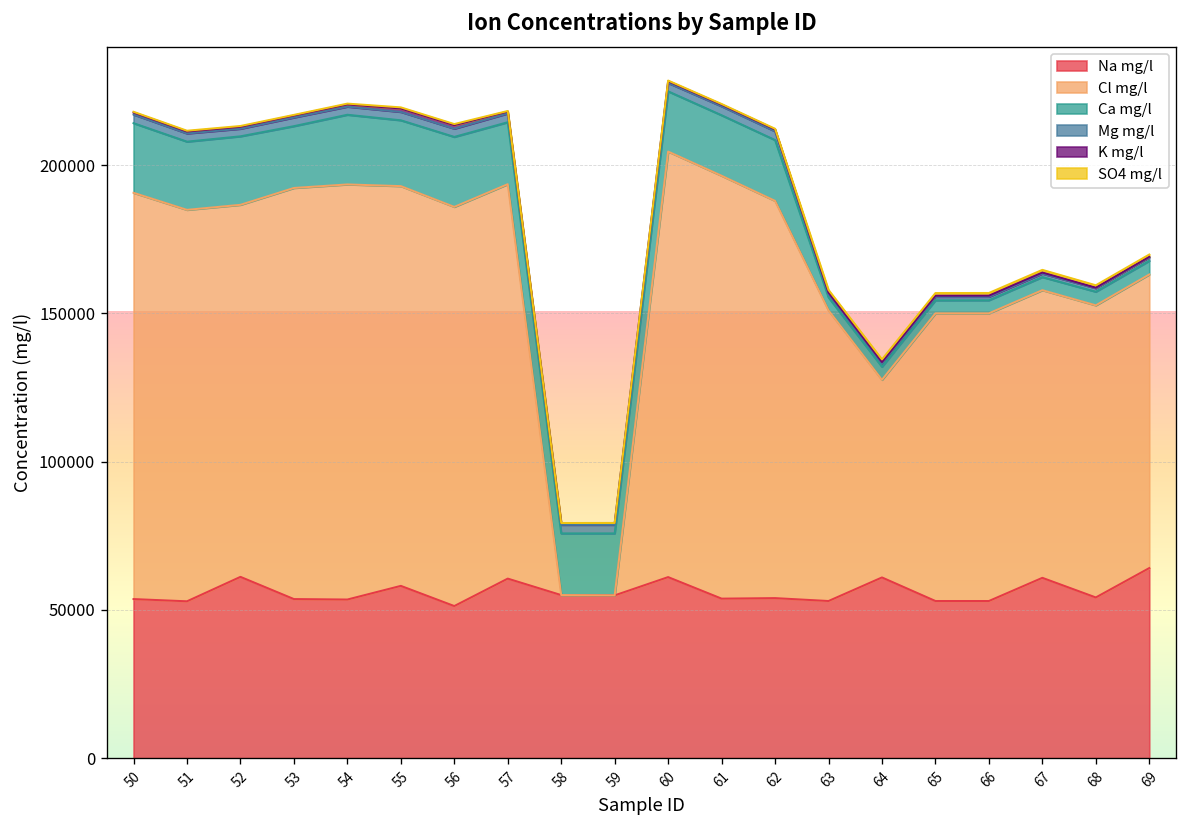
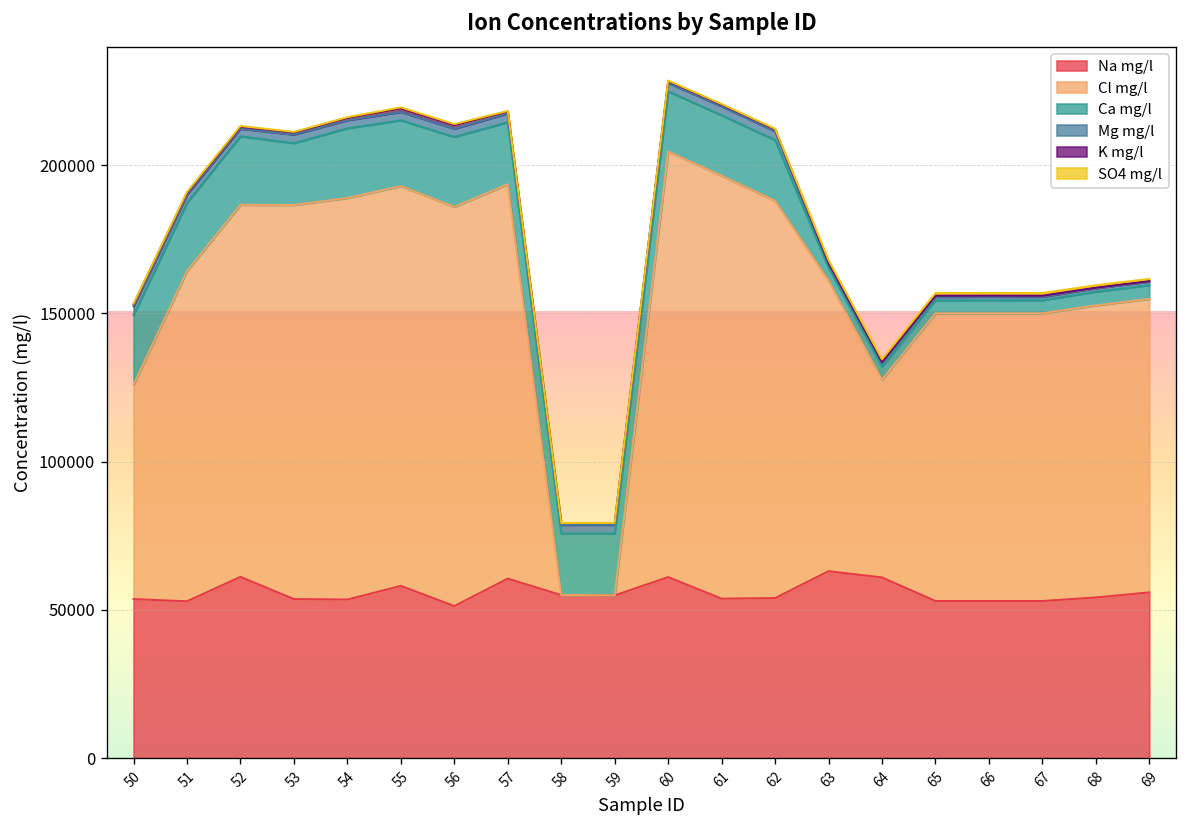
  {
    "Na mg/l": {
      "50": 54000,
      "51": 53000,
      "52": 61000,
      "53": 54000,
      "54": 54000,
      "55": 58000,
      "56": 51000,
      "57": 61000,
      "60": 61000,
      "61": 54000,
      "62": 54000,
-     "63": 53000,
+     "63": 63000,
      "64": 61000,
      "65": 53000,
      "66": 53000,
-     "67": 61000,
+     "67": 53000,
      "68": 54000,
-     "69": 64000
+     "69": 56000
    },
    "Cl mg/l": {
-     "50": 137000,
-     "51": 132000,
+     "50": 72000,
+     "51": 111000,
      "52": 125000,
-     "53": 139000,
-     "54": 140000,
+     "53": 133000,
+     "54": 135000,
      "55": 135000,
      "56": 135000,
      "57": 133000,
      "60": 144000,
      "61": 143000,
      "62": 134000,
      "63": 98000,
      "64": 67000,
      "65": 97000,
      "66": 97000,
      "67": 97000,
      "68": 99000,
      "69": 99000
    }
  }
